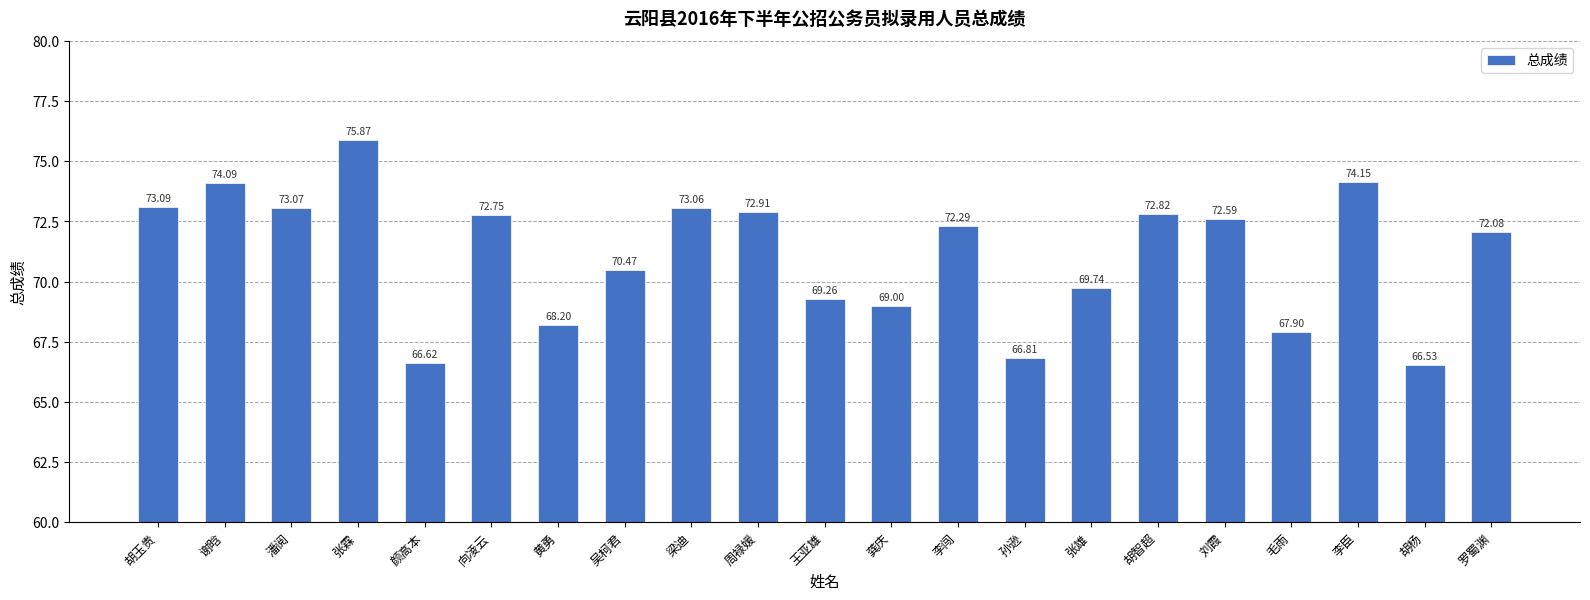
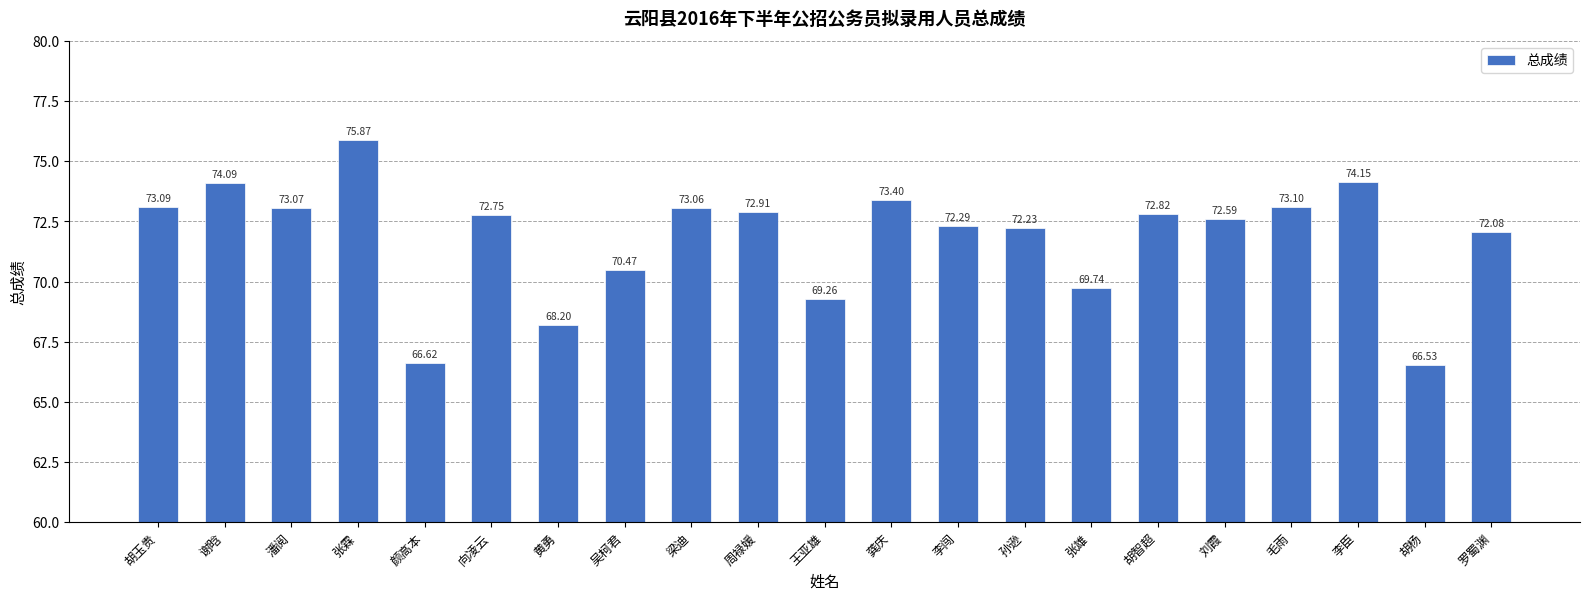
  {
    "胡玉贵": 73.09,
    "谢晗": 74.09,
    "潘阅": 73.07,
    "张霖": 75.87,
    "颜高本": 66.62,
    "向凌云": 72.75,
    "黄勇": 68.20,
    "吴柯君": 70.47,
    "梁迪": 73.06,
    "周禄媛": 72.91,
    "王亚雄": 69.26,
-   "龚庆": 69.00,
+   "龚庆": 73.40,
    "李闯": 72.29,
-   "孙逊": 66.81,
+   "孙逊": 72.23,
    "张雄": 69.74,
    "胡智超": 72.82,
    "刘霞": 72.59,
-   "毛雨": 67.90,
+   "毛雨": 73.10,
    "李臣": 74.15,
    "胡杨": 66.53,
    "罗蜀渊": 72.08
  }
